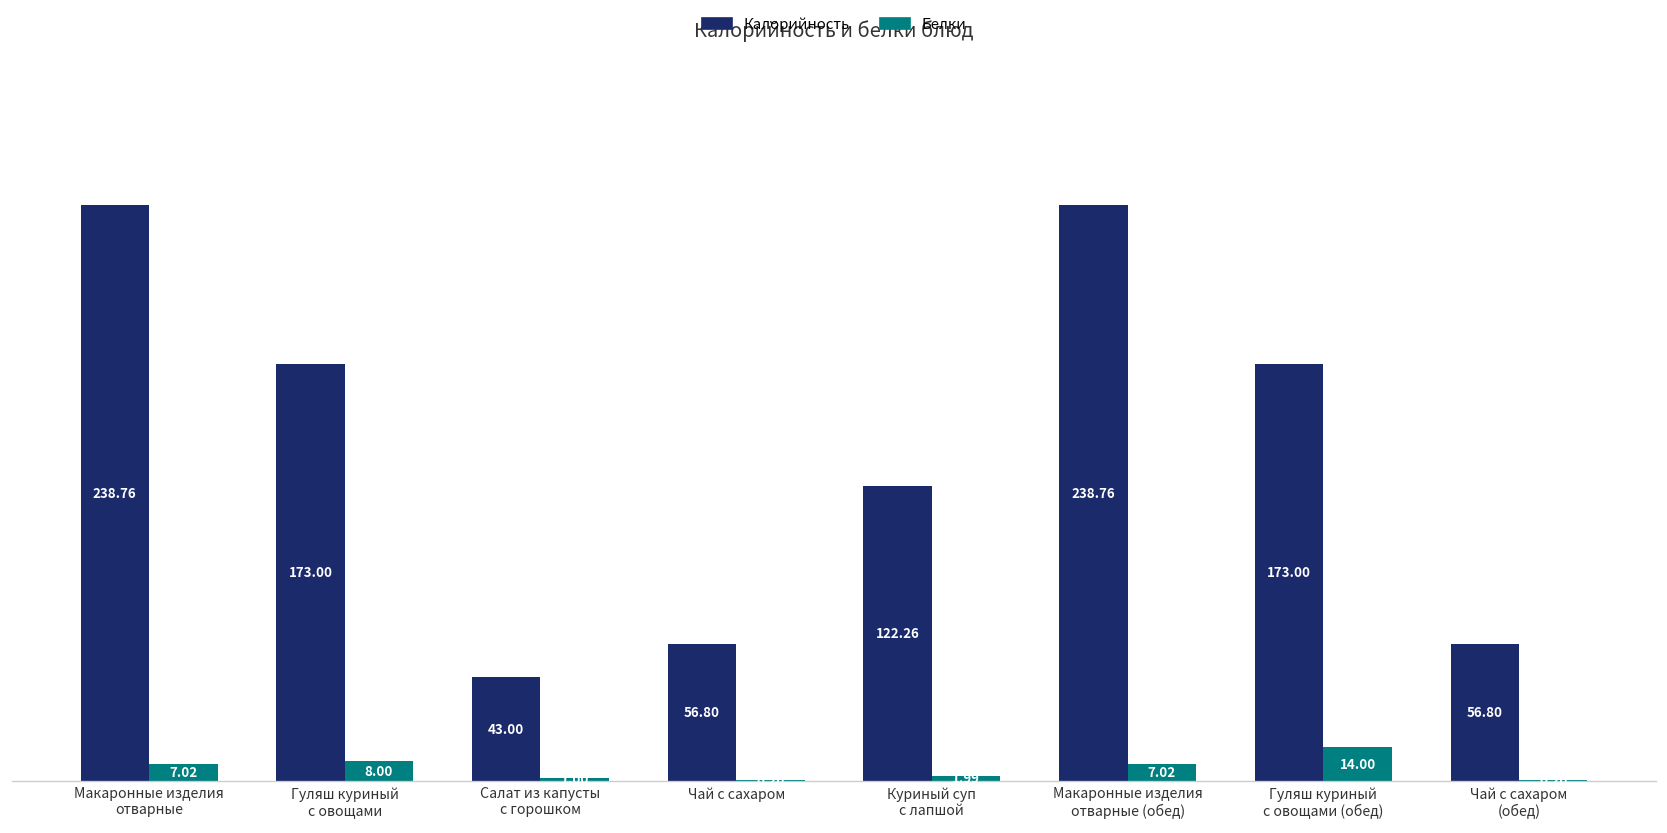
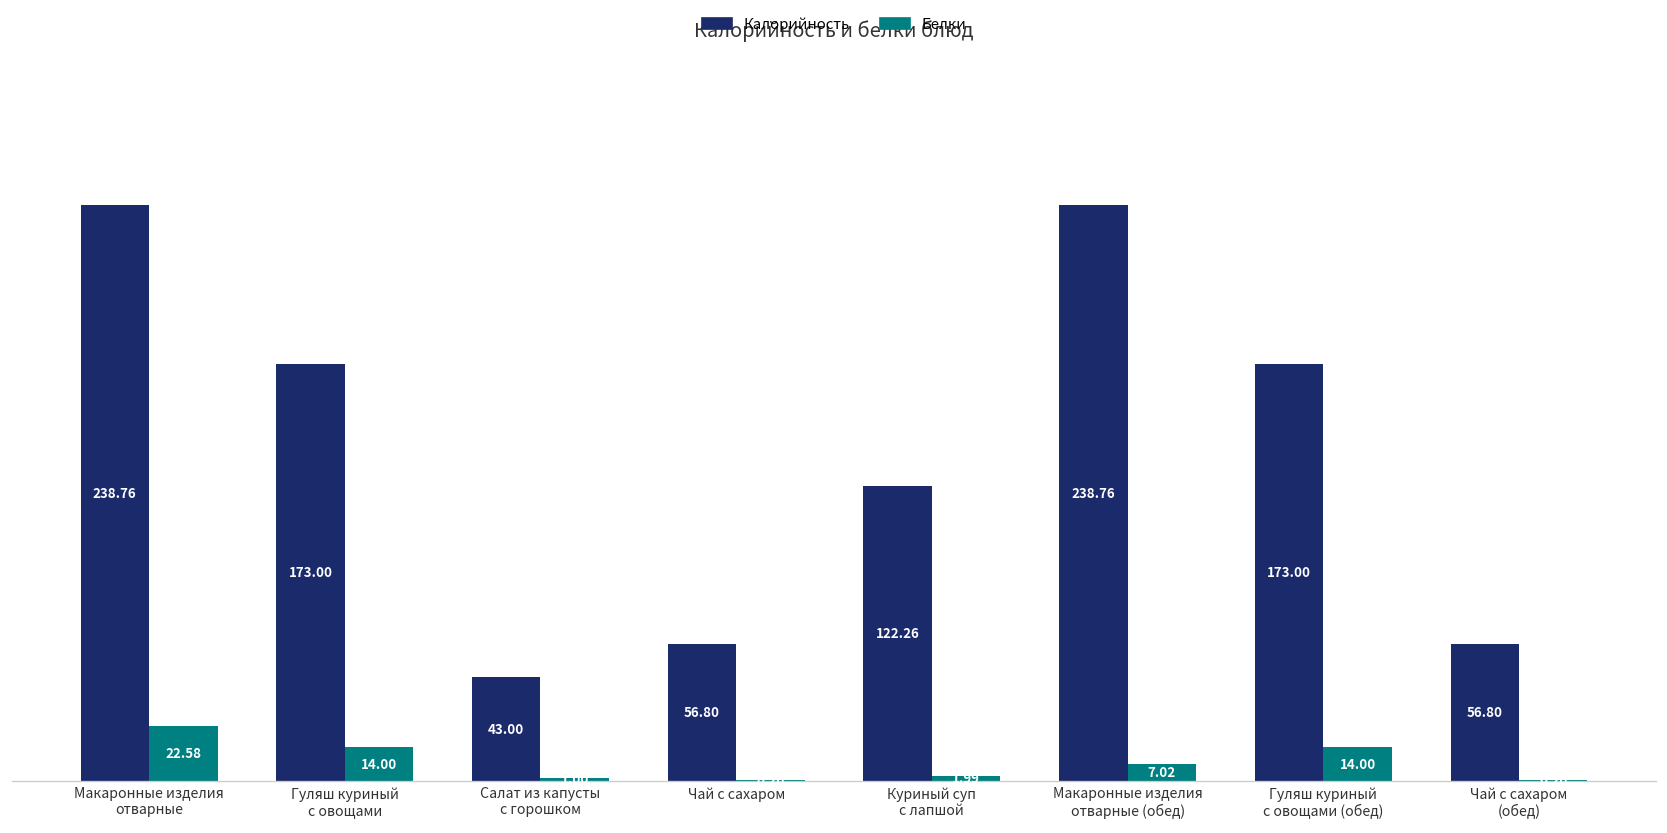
  {
    "Калорийность": {
      "Макаронные изделия отварные": 238.76,
      "Гуляш куриный с овощами": 173.00,
      "Салат из капусты с горошком": 43.00,
      "Чай с сахаром": 56.80,
      "Куриный суп с лапшой": 122.26,
      "Макаронные изделия отварные (обед)": 238.76,
      "Гуляш куриный с овощами (обед)": 173.00,
      "Чай с сахаром (обед)": 56.80
    },
    "Белки": {
-     "Макаронные изделия отварные": 7.02,
-     "Гуляш куриный с овощами": 8.00,
+     "Макаронные изделия отварные": 22.58,
+     "Гуляш куриный с овощами": 14.00,
      "Макаронные изделия отварные (обед)": 7.02,
      "Гуляш куриный с овощами (обед)": 14.00
    }
  }
